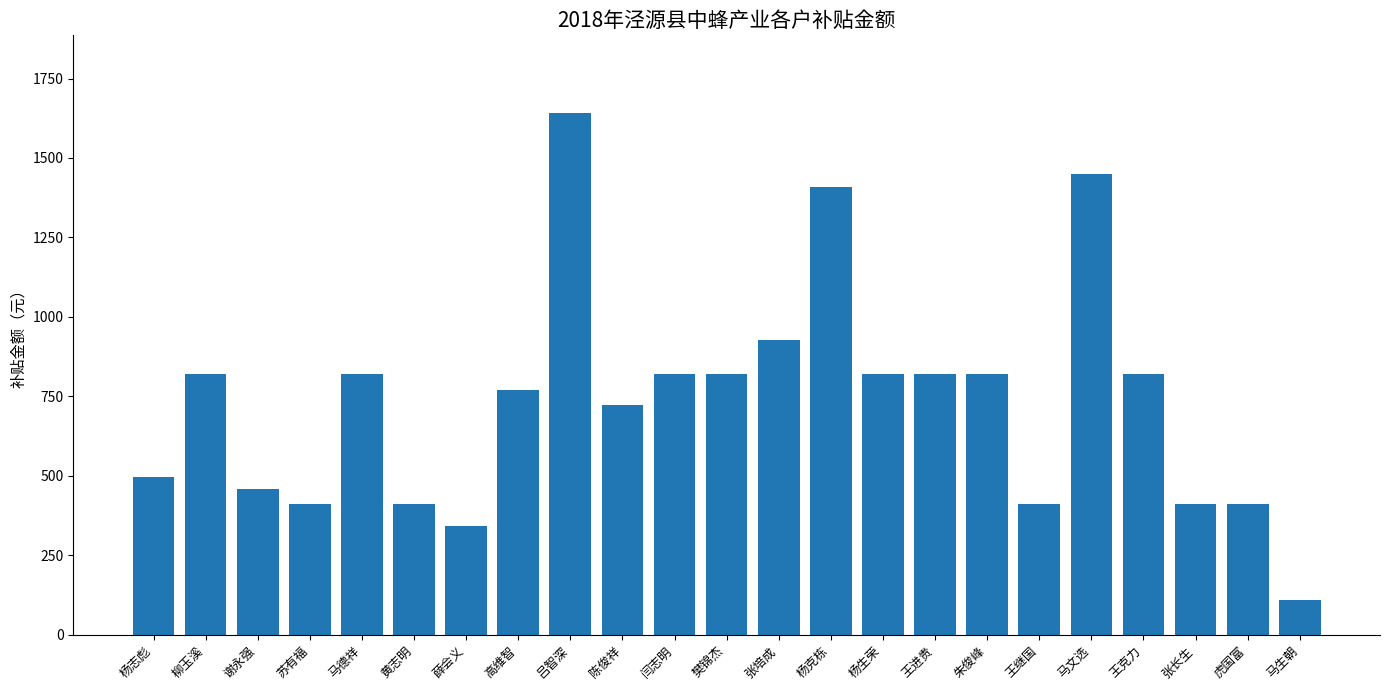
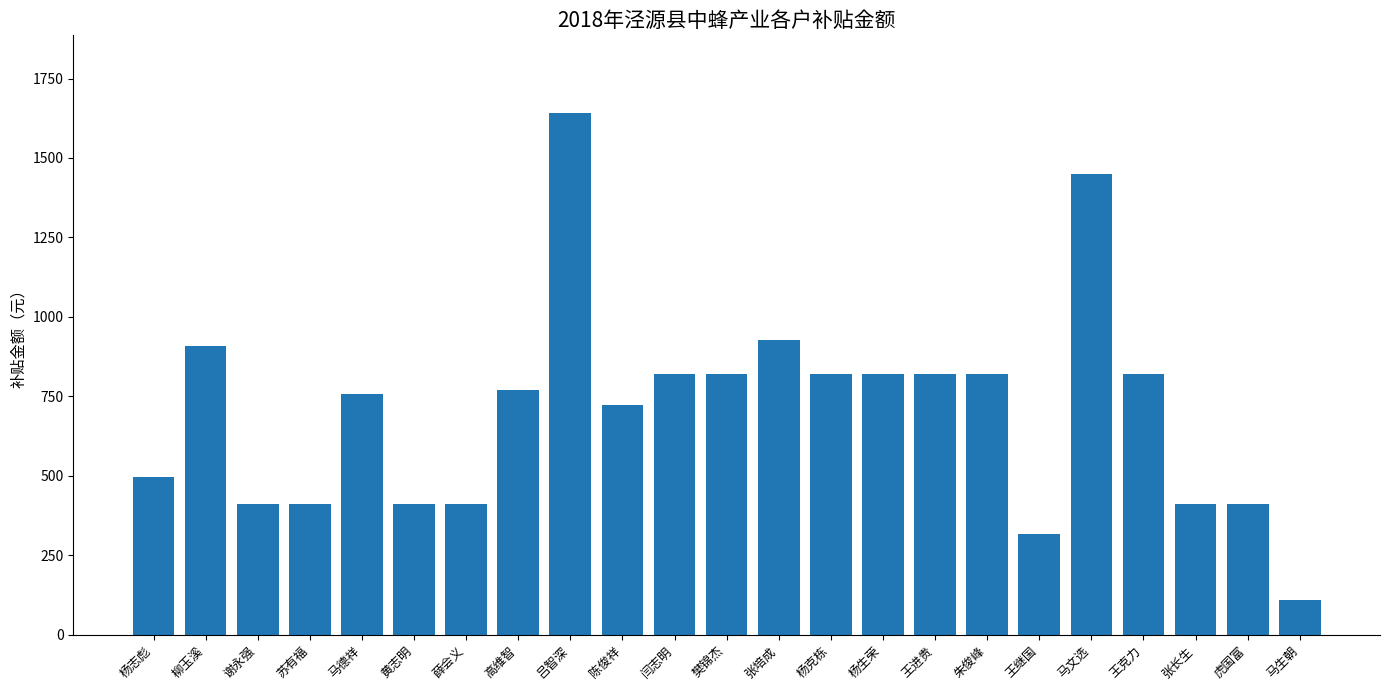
  {
    "杨志彪": 500,
-   "柳玉溪": 820,
-   "谢永强": 460,
+   "柳玉溪": 910,
+   "谢永强": 410,
    "苏有福": 410,
-   "马德祥": 820,
+   "马德祥": 760,
    "黄志明": 410,
-   "薛会义": 340,
+   "薛会义": 410,
    "高维智": 770,
    "吕智深": 1640,
    "陈俊祥": 720,
    "闫志明": 820,
    "樊锦杰": 820,
    "张培成": 930,
-   "杨克栋": 1410,
+   "杨克栋": 820,
    "杨生荣": 820,
    "王进贵": 820,
    "朱俊峰": 820,
-   "王继国": 410,
+   "王继国": 320,
    "马文选": 1450,
    "王克力": 820,
    "张长生": 410,
    "虎国富": 410,
    "马生朝": 110
  }
